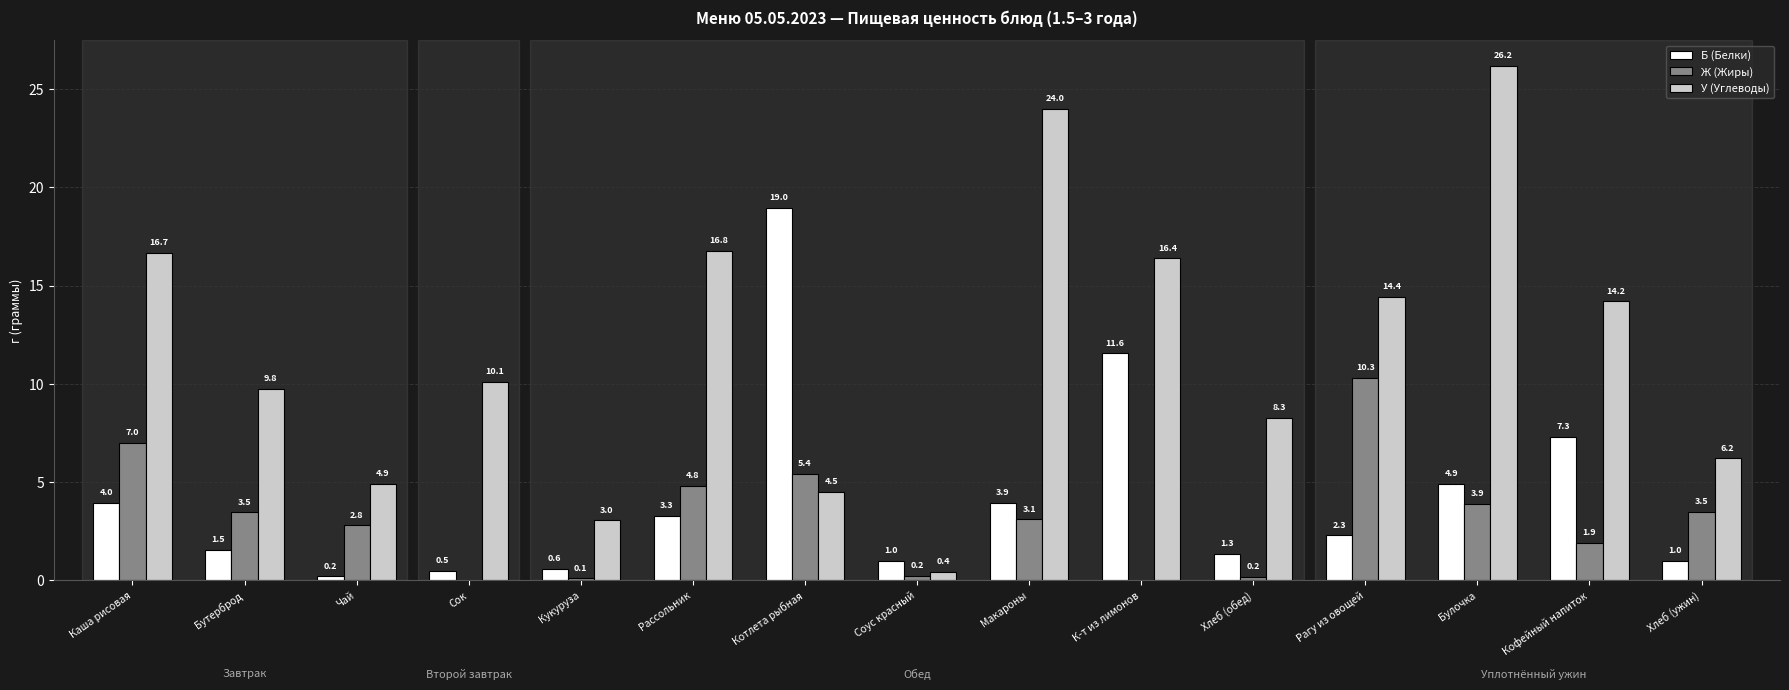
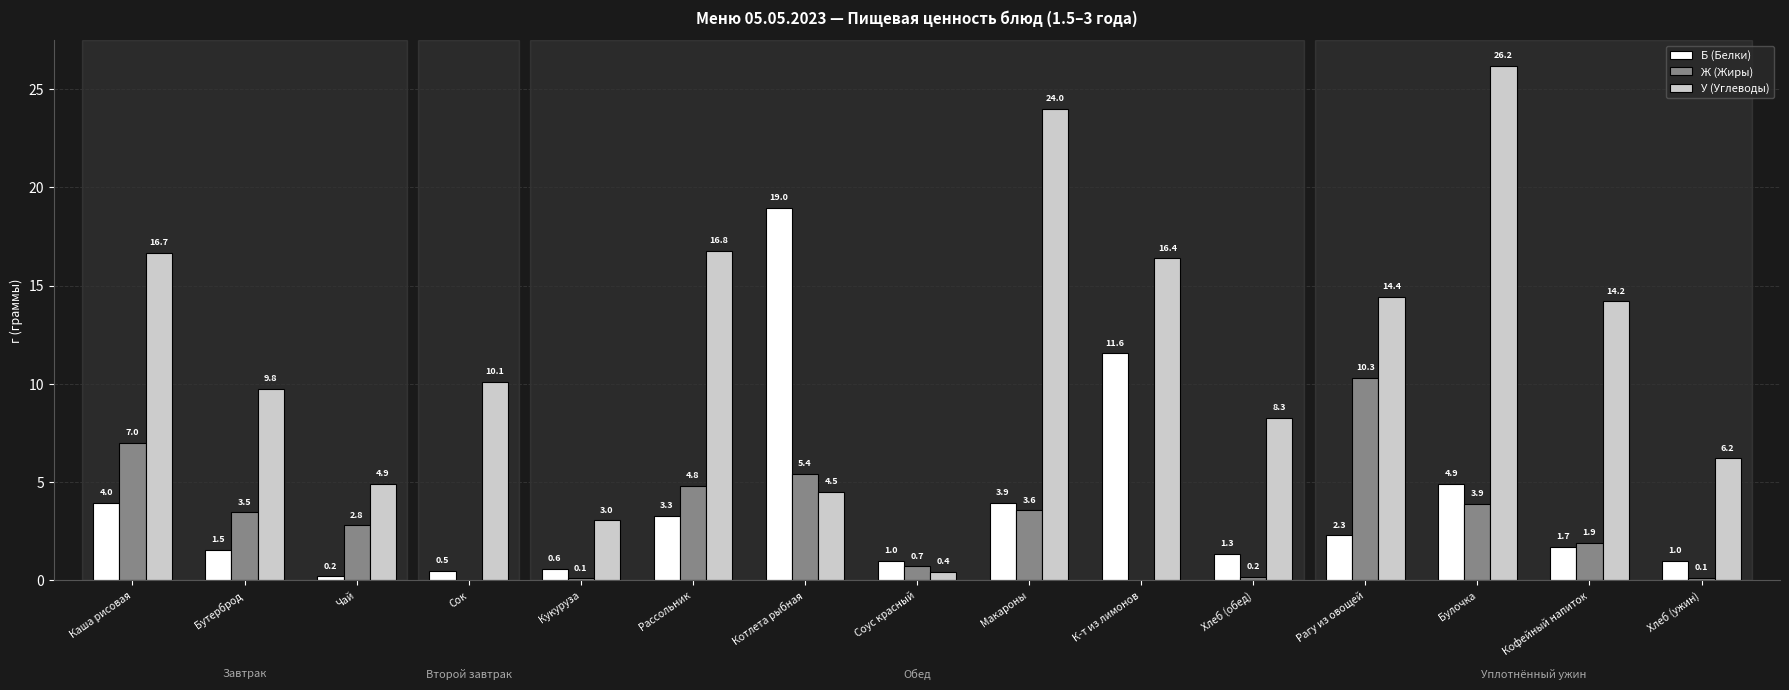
  {
    "Б (Белки)": {
      "Каша рисовая": 4.0,
      "Бутерброд": 1.5,
      "Чай": 0.2,
      "Сок": 0.5,
      "Кукуруза": 0.6,
      "Рассольник": 3.3,
      "Котлета рыбная": 19.0,
      "Соус красный": 1.0,
      "Макароны": 3.9,
      "К-т из лимонов": 11.6,
      "Хлеб (обед)": 1.3,
      "Рагу из овощей": 2.3,
      "Булочка": 4.9,
-     "Кофейный напиток": 7.3,
+     "Кофейный напиток": 1.7,
      "Хлеб (ужин)": 1.0
    },
    "Ж (Жиры)": {
      "Каша рисовая": 7.0,
      "Бутерброд": 3.5,
      "Чай": 2.8,
      "Кукуруза": 0.1,
      "Рассольник": 4.8,
      "Котлета рыбная": 5.4,
-     "Соус красный": 0.2,
-     "Макароны": 3.1,
+     "Соус красный": 0.7,
+     "Макароны": 3.6,
      "Хлеб (обед)": 0.2,
      "Рагу из овощей": 10.3,
      "Булочка": 3.9,
      "Кофейный напиток": 1.9,
-     "Хлеб (ужин)": 3.5
+     "Хлеб (ужин)": 0.1
    },
    "У (Углеводы)": {
      "Каша рисовая": 16.7,
      "Бутерброд": 9.8,
      "Чай": 4.9,
      "Сок": 10.1,
      "Кукуруза": 3.0,
      "Рассольник": 16.8,
      "Котлета рыбная": 4.5,
      "Соус красный": 0.4,
      "Макароны": 24.0,
      "К-т из лимонов": 16.4,
      "Хлеб (обед)": 8.3,
      "Рагу из овощей": 14.4,
      "Булочка": 26.2,
      "Кофейный напиток": 14.2,
      "Хлеб (ужин)": 6.2
    }
  }
